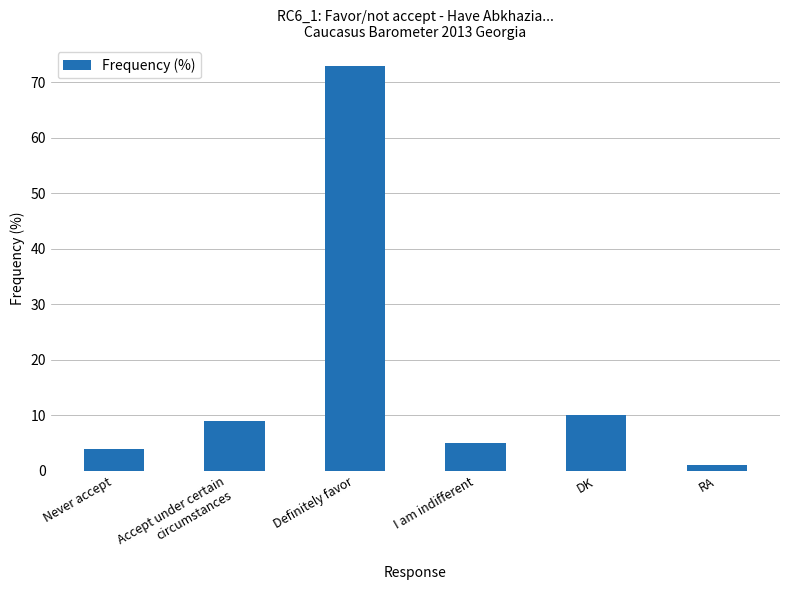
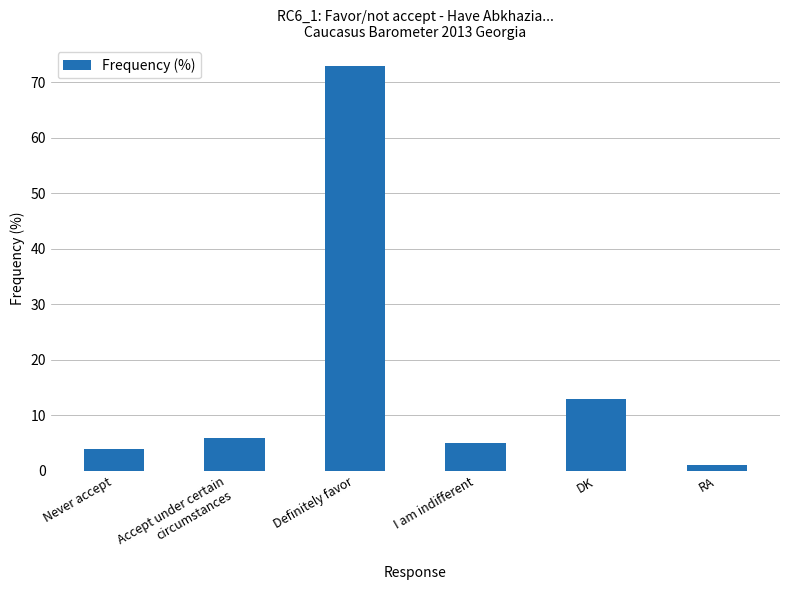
  {
    "Never accept": 4,
-   "Accept under certain circumstances": 9,
+   "Accept under certain circumstances": 6,
    "Definitely favor": 73,
    "I am indifferent": 5,
-   "DK": 10,
+   "DK": 13,
    "RA": 1
  }
